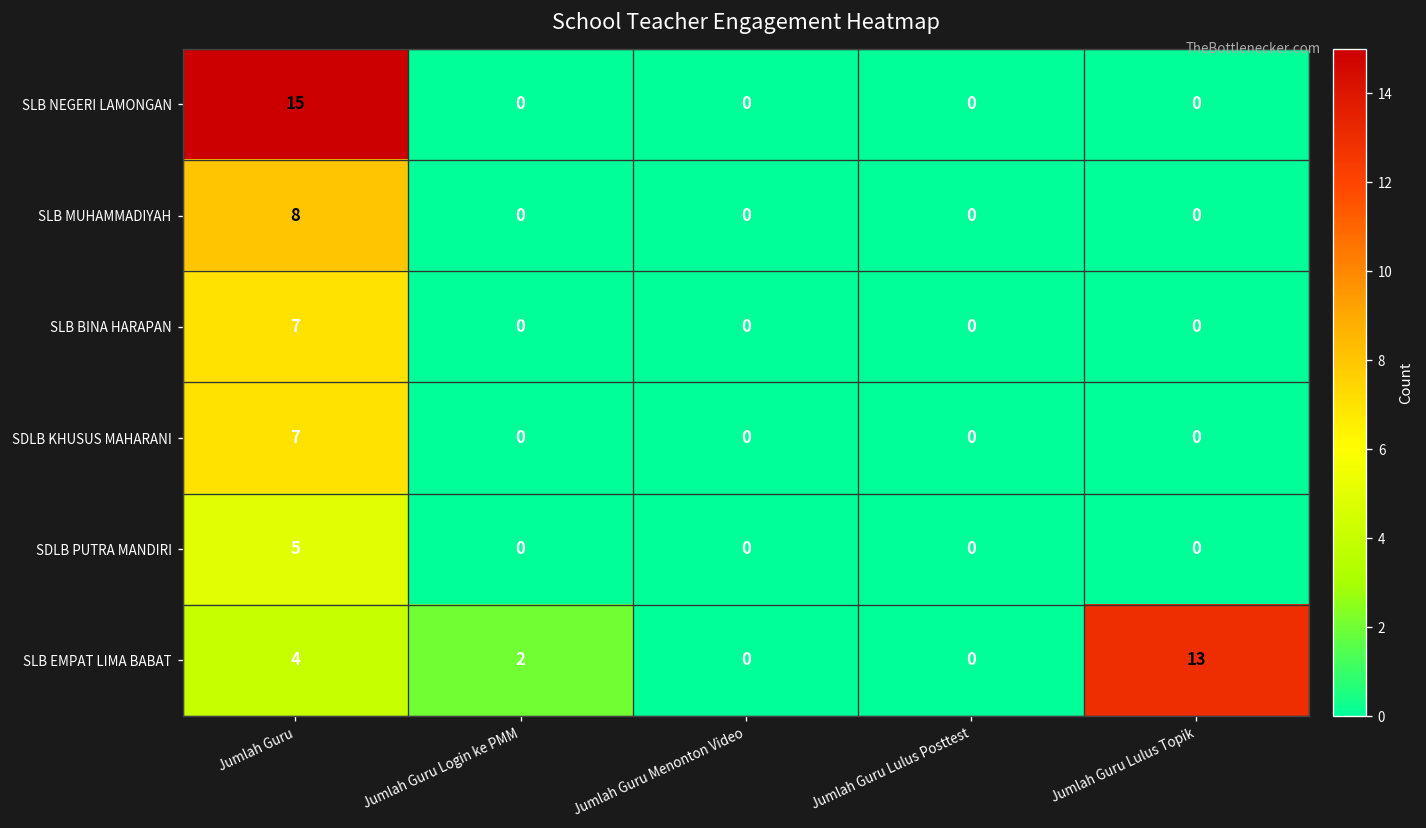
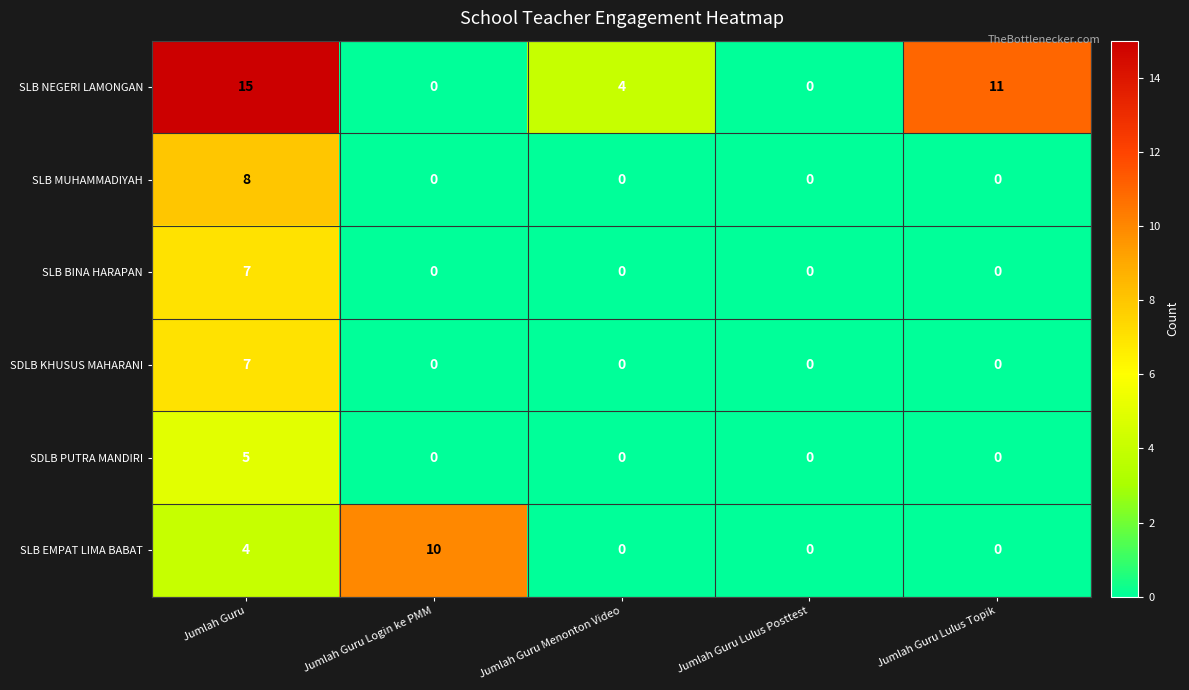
  {
    "SLB NEGERI LAMONGAN": {
      "Jumlah Guru": 15,
      "Jumlah Guru Login ke PMM": 0,
-     "Jumlah Guru Menonton Video": 0,
+     "Jumlah Guru Menonton Video": 4,
      "Jumlah Guru Lulus Posttest": 0,
-     "Jumlah Guru Lulus Topik": 0
+     "Jumlah Guru Lulus Topik": 11
    },
    "SLB MUHAMMADIYAH": {
      "Jumlah Guru": 8,
      "Jumlah Guru Login ke PMM": 0,
      "Jumlah Guru Menonton Video": 0,
      "Jumlah Guru Lulus Posttest": 0,
      "Jumlah Guru Lulus Topik": 0
    },
    "SLB BINA HARAPAN": {
      "Jumlah Guru": 7,
      "Jumlah Guru Login ke PMM": 0,
      "Jumlah Guru Menonton Video": 0,
      "Jumlah Guru Lulus Posttest": 0,
      "Jumlah Guru Lulus Topik": 0
    },
    "SDLB KHUSUS MAHARANI": {
      "Jumlah Guru": 7,
      "Jumlah Guru Login ke PMM": 0,
      "Jumlah Guru Menonton Video": 0,
      "Jumlah Guru Lulus Posttest": 0,
      "Jumlah Guru Lulus Topik": 0
    },
    "SDLB PUTRA MANDIRI": {
      "Jumlah Guru": 5,
      "Jumlah Guru Login ke PMM": 0,
      "Jumlah Guru Menonton Video": 0,
      "Jumlah Guru Lulus Posttest": 0,
      "Jumlah Guru Lulus Topik": 0
    },
    "SLB EMPAT LIMA BABAT": {
      "Jumlah Guru": 4,
-     "Jumlah Guru Login ke PMM": 2,
+     "Jumlah Guru Login ke PMM": 10,
      "Jumlah Guru Menonton Video": 0,
      "Jumlah Guru Lulus Posttest": 0,
-     "Jumlah Guru Lulus Topik": 13
+     "Jumlah Guru Lulus Topik": 0
    }
  }
